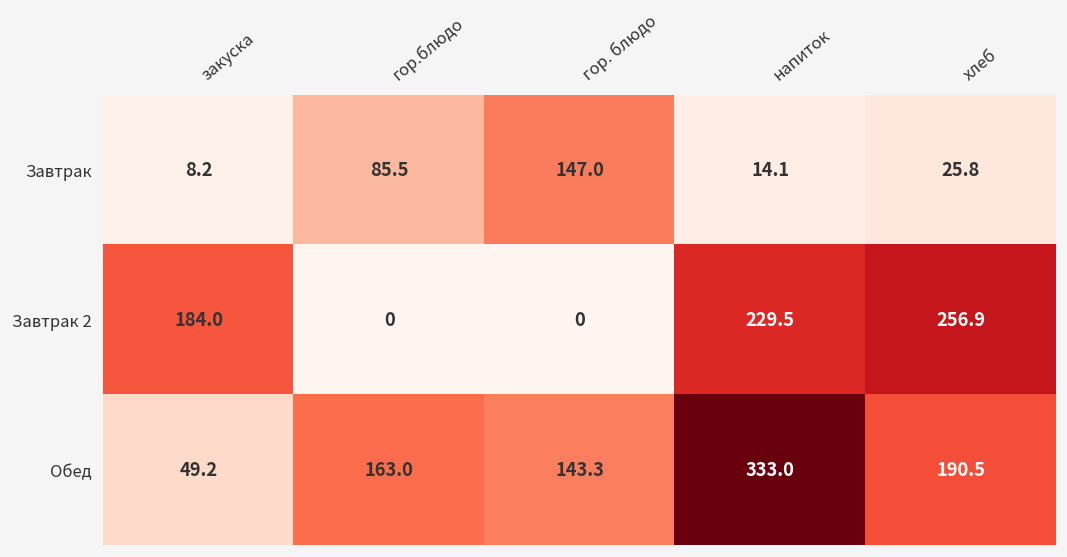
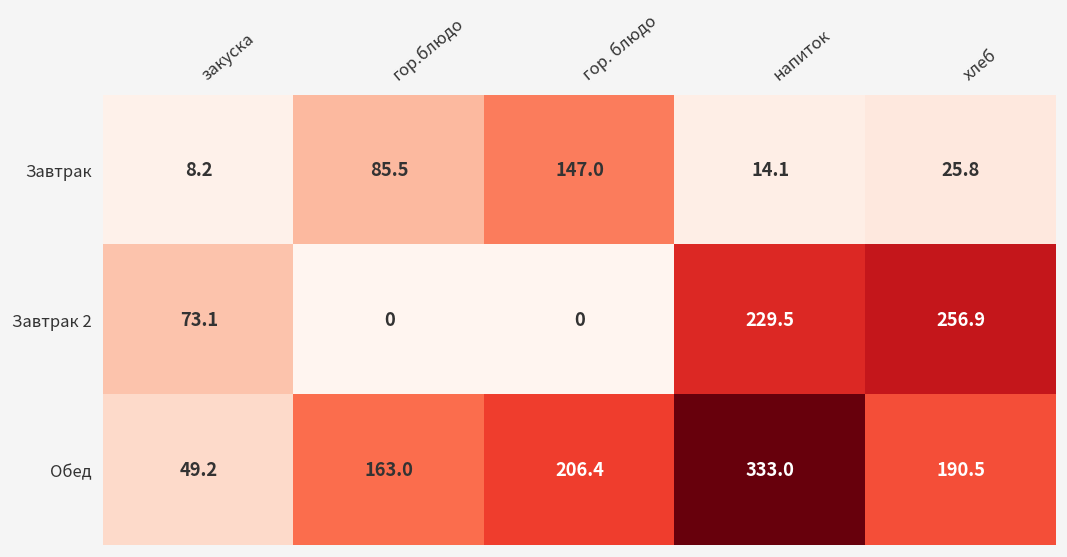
  {
    "Завтрак": {
      "закуска": 8.2,
      "гор.блюдо": 85.5,
      "гор. блюдо": 147.0,
      "напиток": 14.1,
      "хлеб": 25.8
    },
    "Завтрак 2": {
-     "закуска": 184.0,
+     "закуска": 73.1,
      "гор.блюдо": 0,
      "гор. блюдо": 0,
      "напиток": 229.5,
      "хлеб": 256.9
    },
    "Обед": {
      "закуска": 49.2,
      "гор.блюдо": 163.0,
-     "гор. блюдо": 143.3,
+     "гор. блюдо": 206.4,
      "напиток": 333.0,
      "хлеб": 190.5
    }
  }
